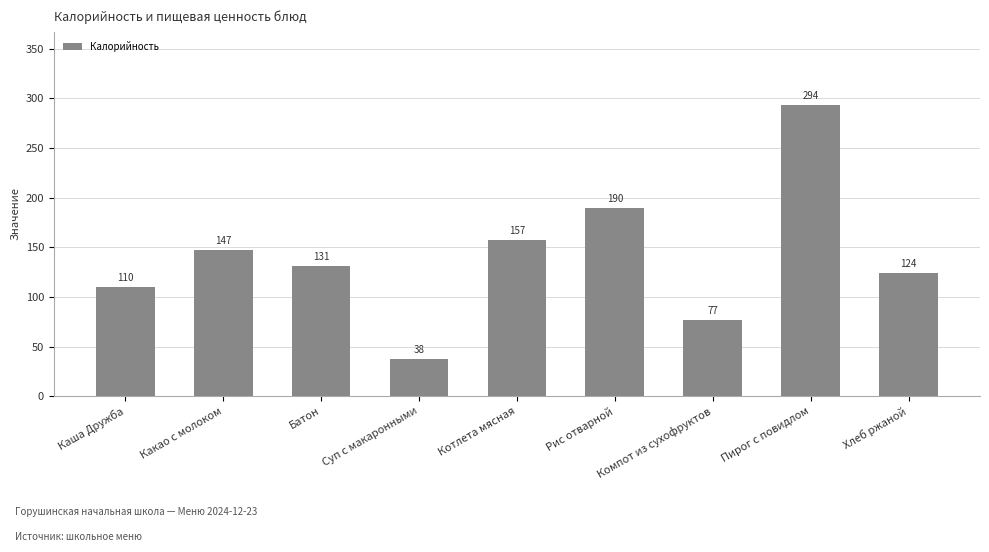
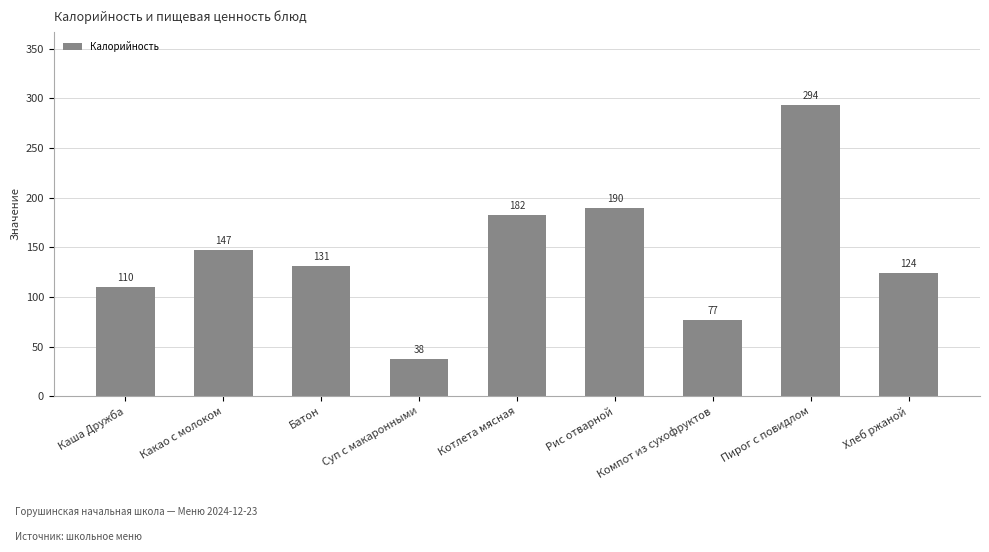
  {
    "Каша Дружба": 110,
    "Какао с молоком": 147,
    "Батон": 131,
    "Суп с макаронными": 38,
-   "Котлета мясная": 157,
+   "Котлета мясная": 182,
    "Рис отварной": 190,
    "Компот из сухофруктов": 77,
    "Пирог с повидлом": 294,
    "Хлеб ржаной": 124
  }
